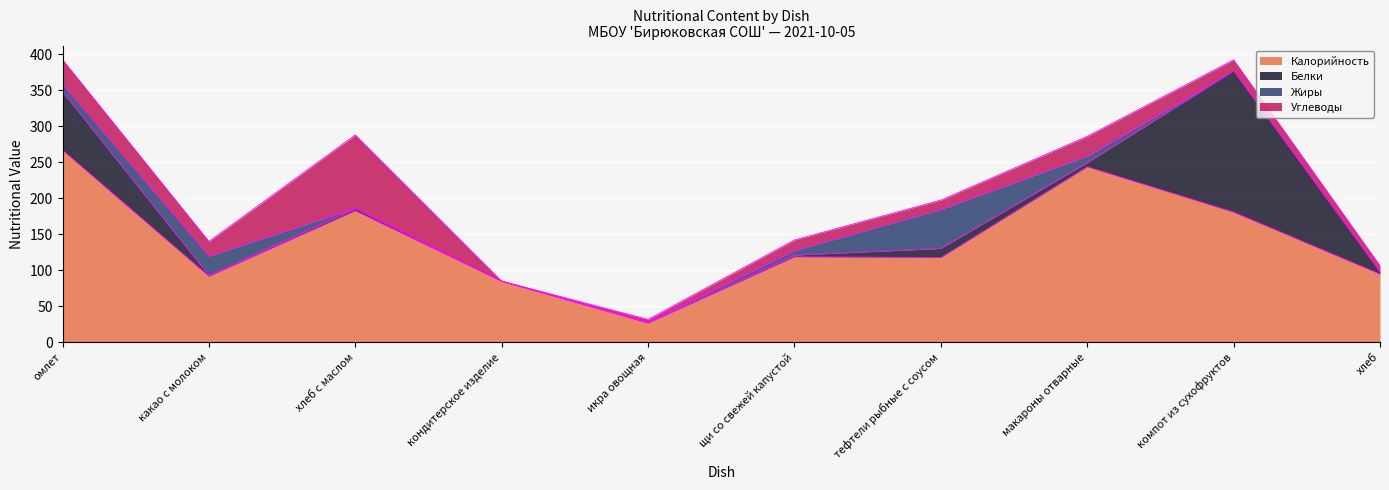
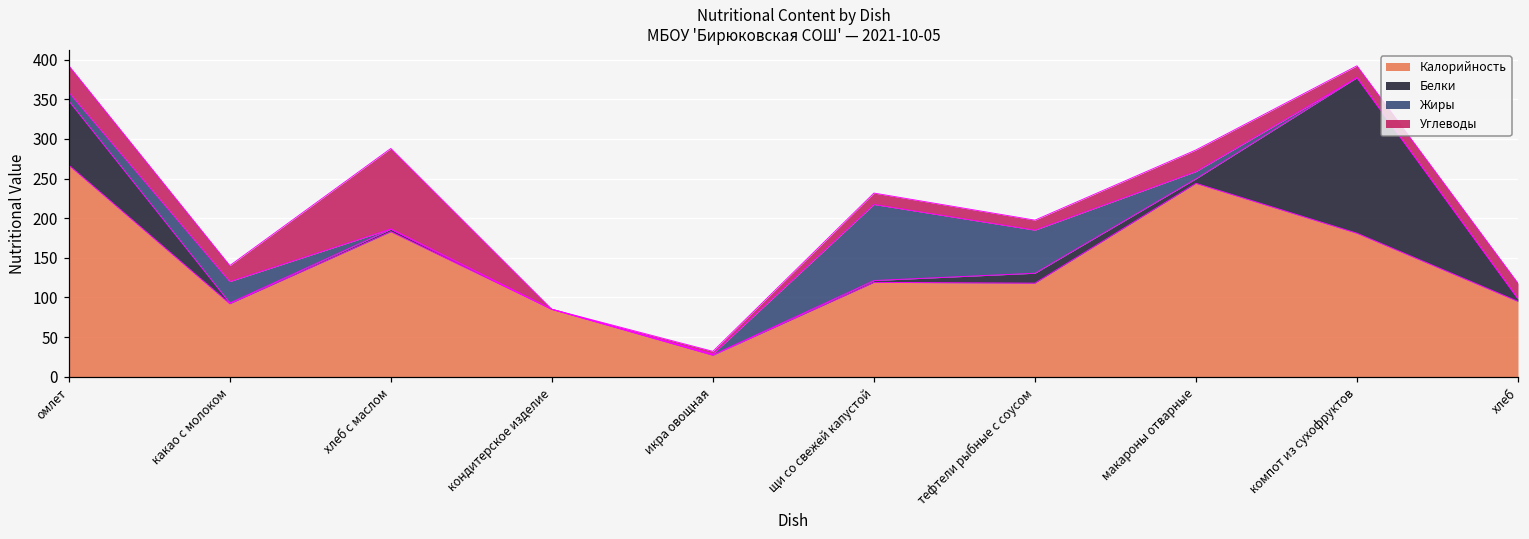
  {
    "Калорийность": {
      "омлет": 270,
      "тефтели рыбные с соусом": 120,
      "макароны отварные": 240,
      "компот из сухофруктов": 180
    },
    "Белки": {
      "омлет": 80,
      "тефтели рыбные с соусом": 10,
      "макароны отварные": 10
    },
    "Жиры": {
      "омлет": 10,
      "какао с молоком": 30,
-     "щи со свежей капустой": 10,
+     "щи со свежей капустой": 100,
      "тефтели рыбные с соусом": 50,
      "макароны отварные": 10
    },
    "Углеводы": {
      "омлет": 30,
      "какао с молоком": 20,
      "хлеб с маслом": 100,
      "щи со свежей капустой": 10,
      "тефтели рыбные с соусом": 10,
      "макароны отварные": 30,
      "компот из сухофруктов": 20,
-     "хлеб": 10
+     "хлеб": 20
    }
  }
